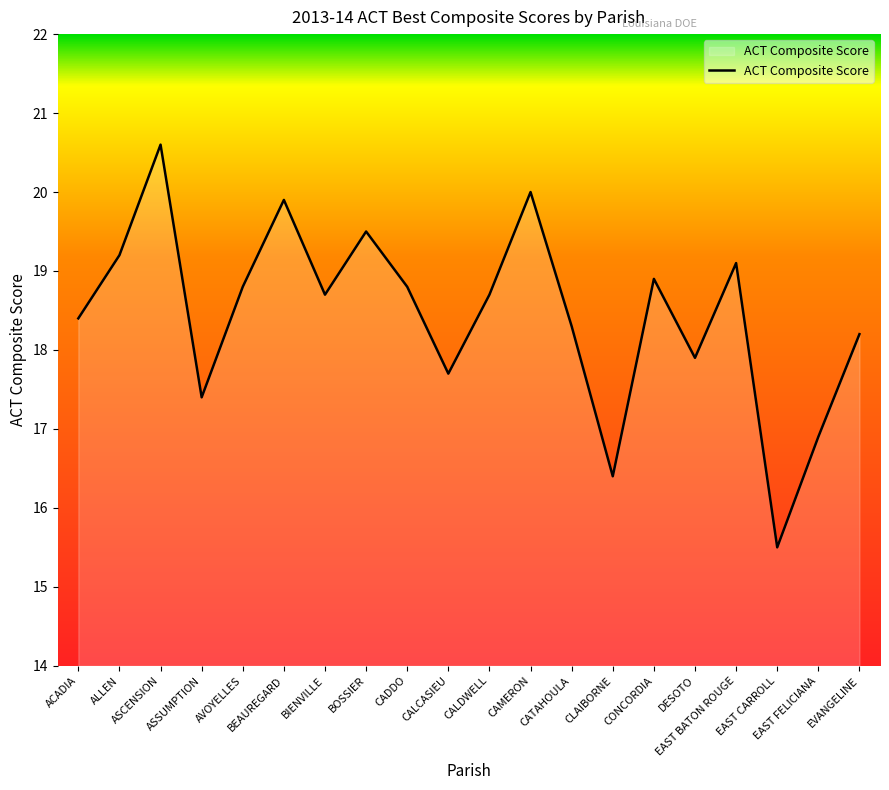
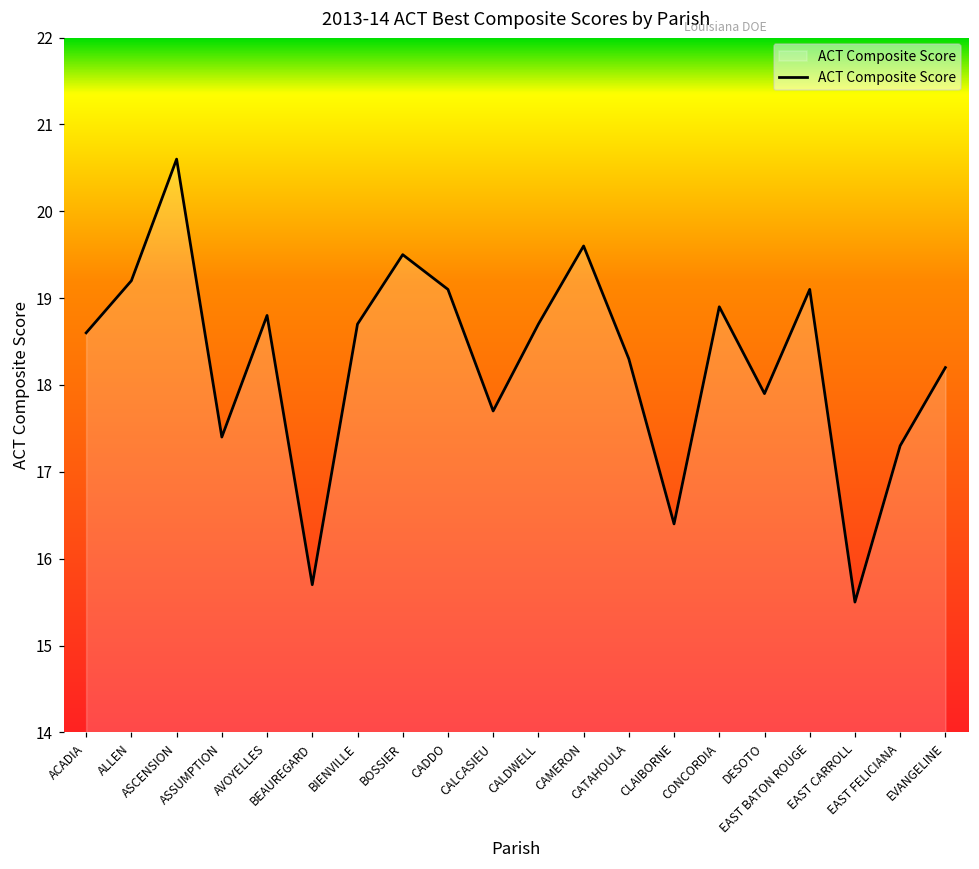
  {
-   "ACADIA": 18.4,
+   "ACADIA": 18.6,
    "ALLEN": 19.2,
    "ASCENSION": 20.6,
    "ASSUMPTION": 17.4,
    "AVOYELLES": 18.8,
-   "BEAUREGARD": 19.9,
+   "BEAUREGARD": 15.7,
    "BIENVILLE": 18.7,
    "BOSSIER": 19.5,
-   "CADDO": 18.8,
+   "CADDO": 19.1,
    "CALCASIEU": 17.7,
    "CALDWELL": 18.7,
-   "CAMERON": 20.0,
+   "CAMERON": 19.6,
    "CATAHOULA": 18.3,
    "CLAIBORNE": 16.4,
    "CONCORDIA": 18.9,
    "DESOTO": 17.9,
    "EAST BATON ROUGE": 19.1,
    "EAST CARROLL": 15.5,
-   "EAST FELICIANA": 16.9,
+   "EAST FELICIANA": 17.3,
    "EVANGELINE": 18.2
  }
